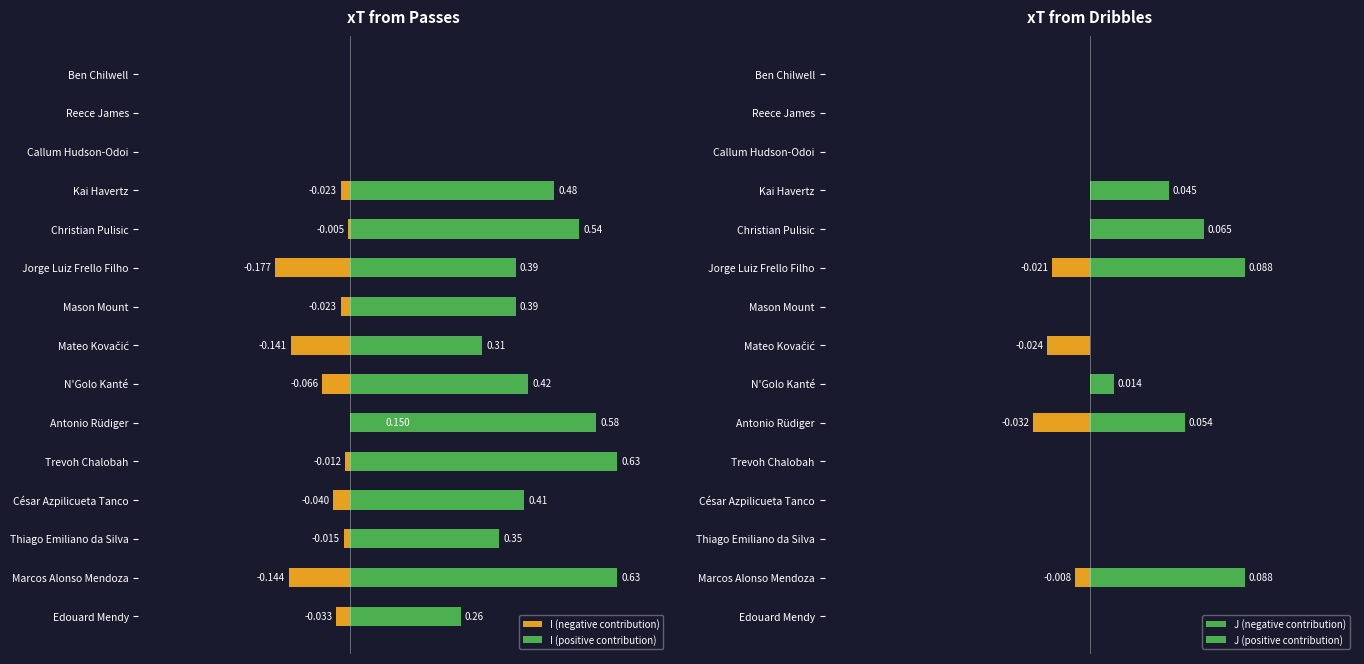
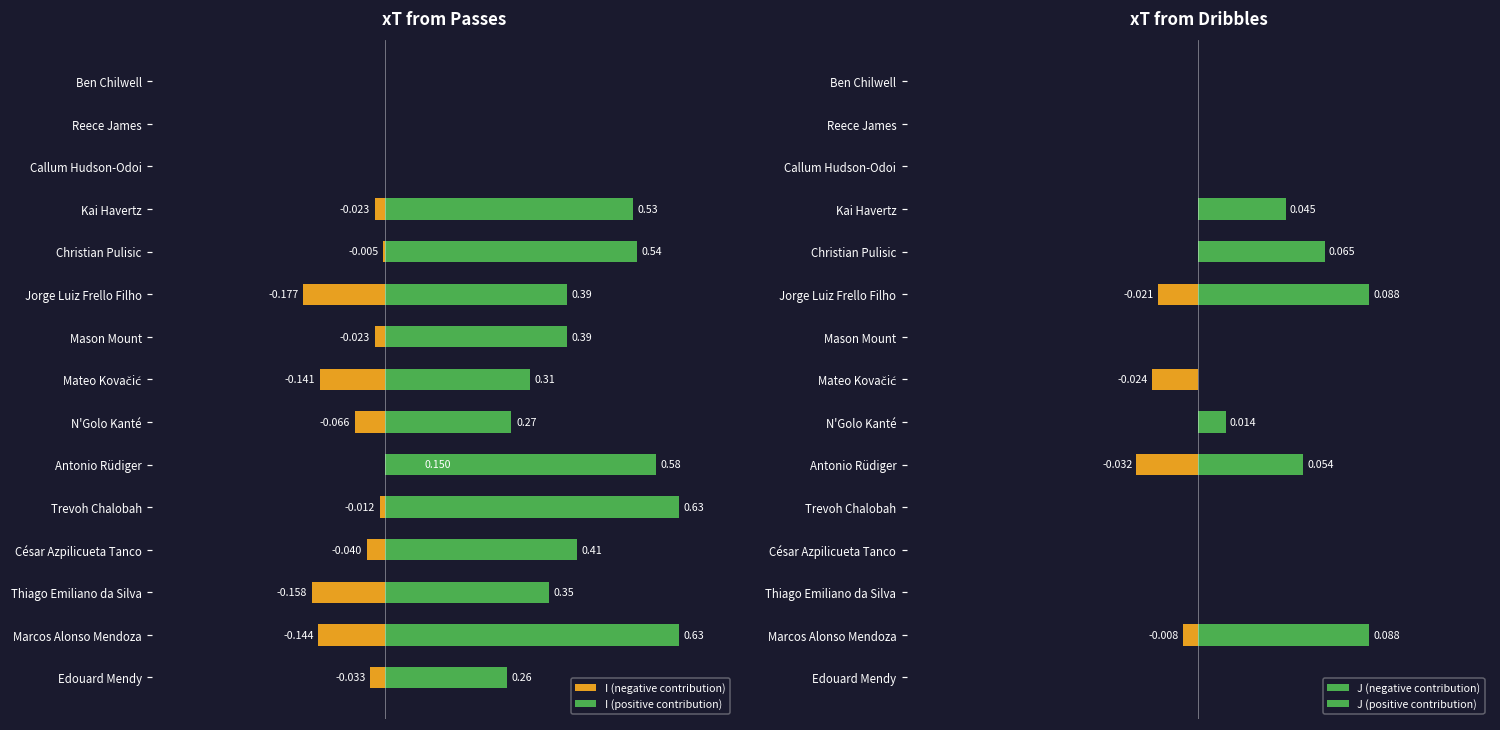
  {
    "xT from Passes": {
      "I (negative contribution)": {
        "Kai Havertz": -0.023,
        "Christian Pulisic": -0.005,
        "Jorge Luiz Frello Filho": -0.177,
        "Mason Mount": -0.023,
        "Mateo Kovačić": -0.141,
        "N'Golo Kanté": -0.066,
        "Trevoh Chalobah": -0.012,
        "César Azpilicueta Tanco": -0.040,
-       "Thiago Emiliano da Silva": -0.015,
+       "Thiago Emiliano da Silva": -0.158,
        "Marcos Alonso Mendoza": -0.144,
        "Edouard Mendy": -0.033
      },
      "I (positive contribution)": {
-       "Kai Havertz": 0.48,
+       "Kai Havertz": 0.53,
        "Christian Pulisic": 0.54,
        "Jorge Luiz Frello Filho": 0.39,
        "Mason Mount": 0.39,
        "Mateo Kovačić": 0.31,
-       "N'Golo Kanté": 0.42,
+       "N'Golo Kanté": 0.27,
        "Antonio Rüdiger": 0.58,
        "Trevoh Chalobah": 0.63,
        "César Azpilicueta Tanco": 0.41,
        "Thiago Emiliano da Silva": 0.35,
        "Marcos Alonso Mendoza": 0.63,
        "Edouard Mendy": 0.26
      }
    }
  }
